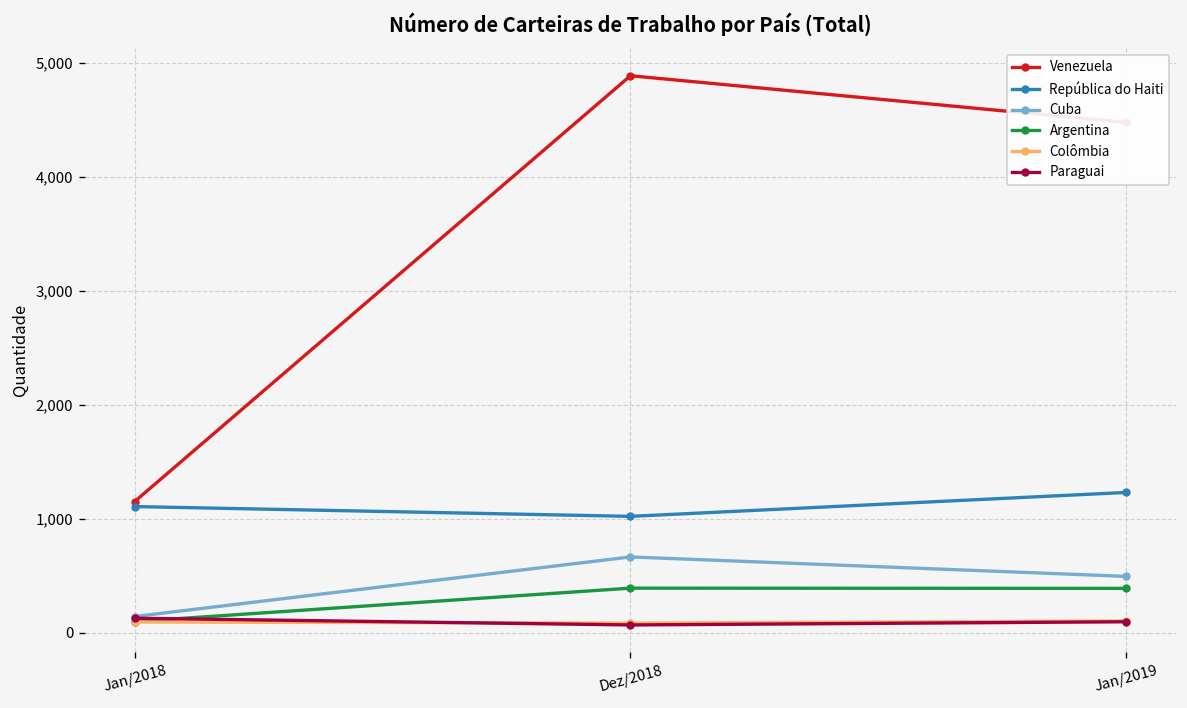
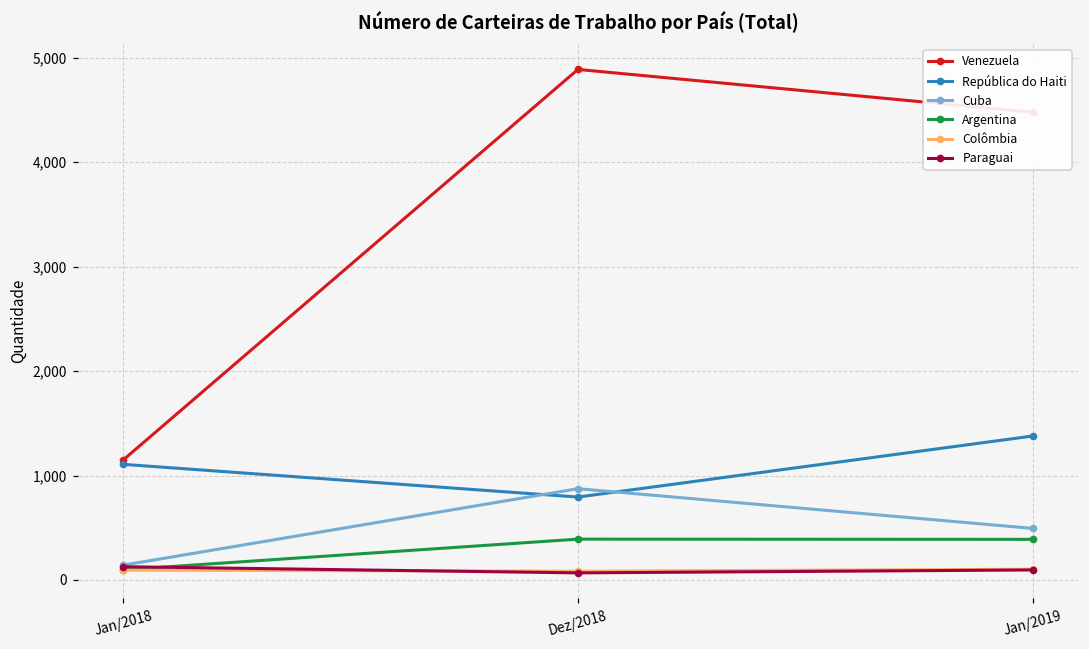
  {
    "Venezuela": {
      "Jan/2018": "1,200",
      "Dez/2018": "4,900"
    },
    "República do Haiti": {
      "Jan/2018": "1,100",
-     "Dez/2018": "1,000",
-     "Jan/2019": "1,200"
+     "Dez/2018": "800",
+     "Jan/2019": "1,400"
    },
    "Cuba": {
-     "Dez/2018": "700",
+     "Dez/2018": "900",
      "Jan/2019": "500"
    },
    "Argentina": {
      "Dez/2018": "400",
      "Jan/2019": "400"
    }
  }
